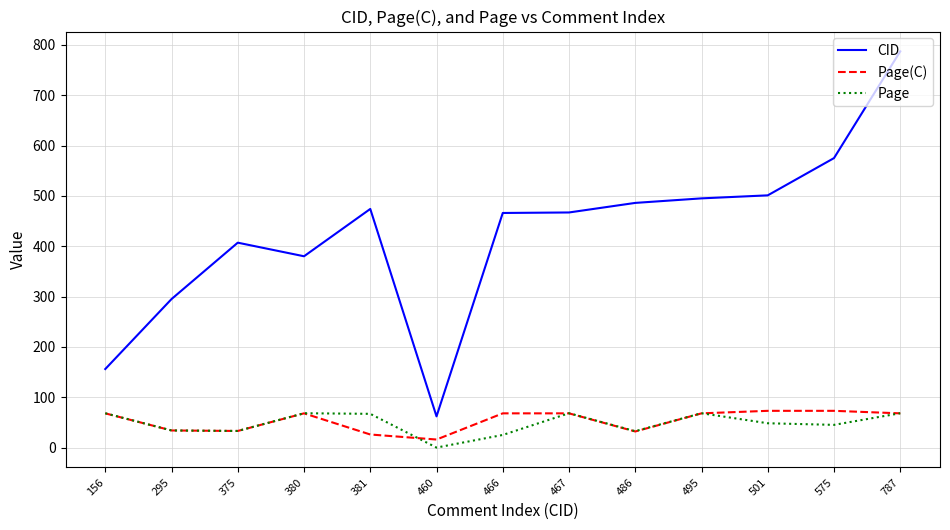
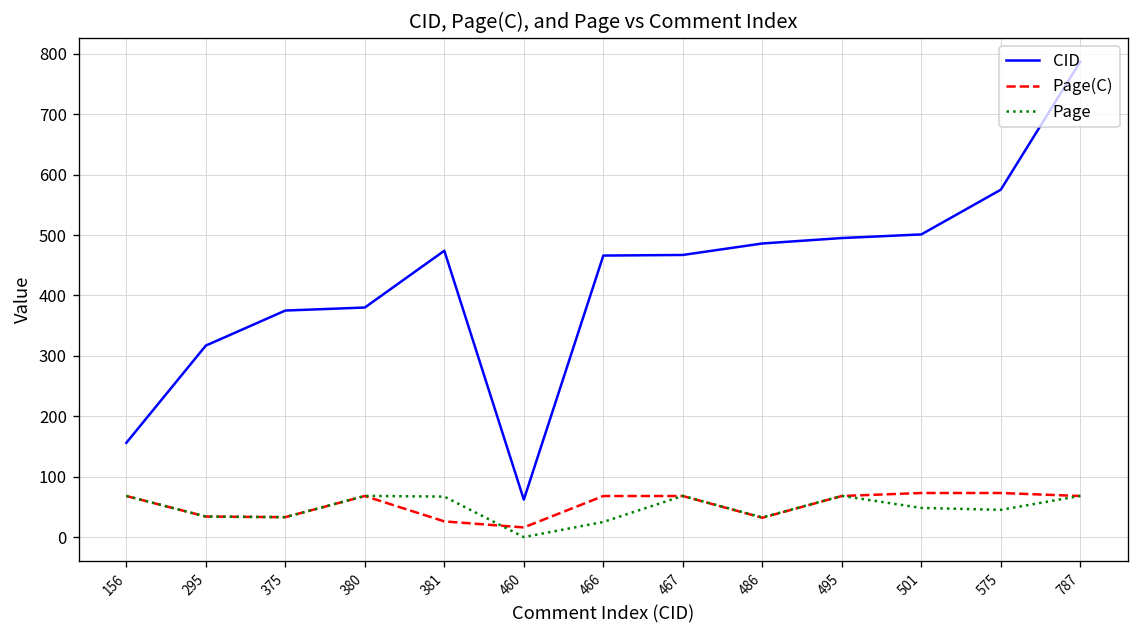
  {
    "CID": {
      "156": 160,
-     "295": 300,
-     "375": 410,
+     "295": 320,
+     "375": 380,
      "380": 380,
      "381": 470,
      "460": 60,
      "466": 470,
      "467": 470,
      "486": 490,
      "495": 500,
      "501": 500,
      "575": 580
    },
    "Page(C)": {
      "381": 30,
      "460": 20,
      "466": 70,
      "501": 70,
      "575": 70
    },
    "Page": {
      "381": 70,
      "460": 0,
      "466": 30,
      "501": 50,
      "575": 50
    }
  }
